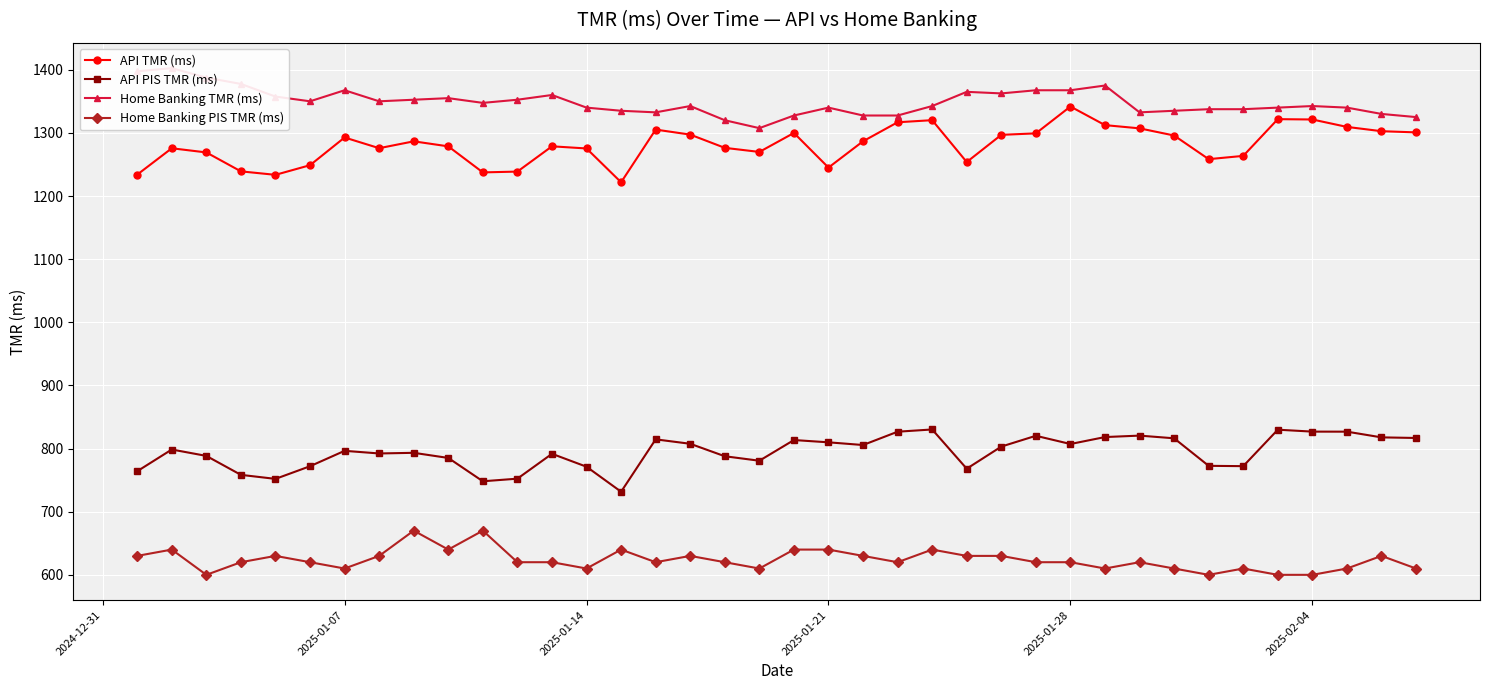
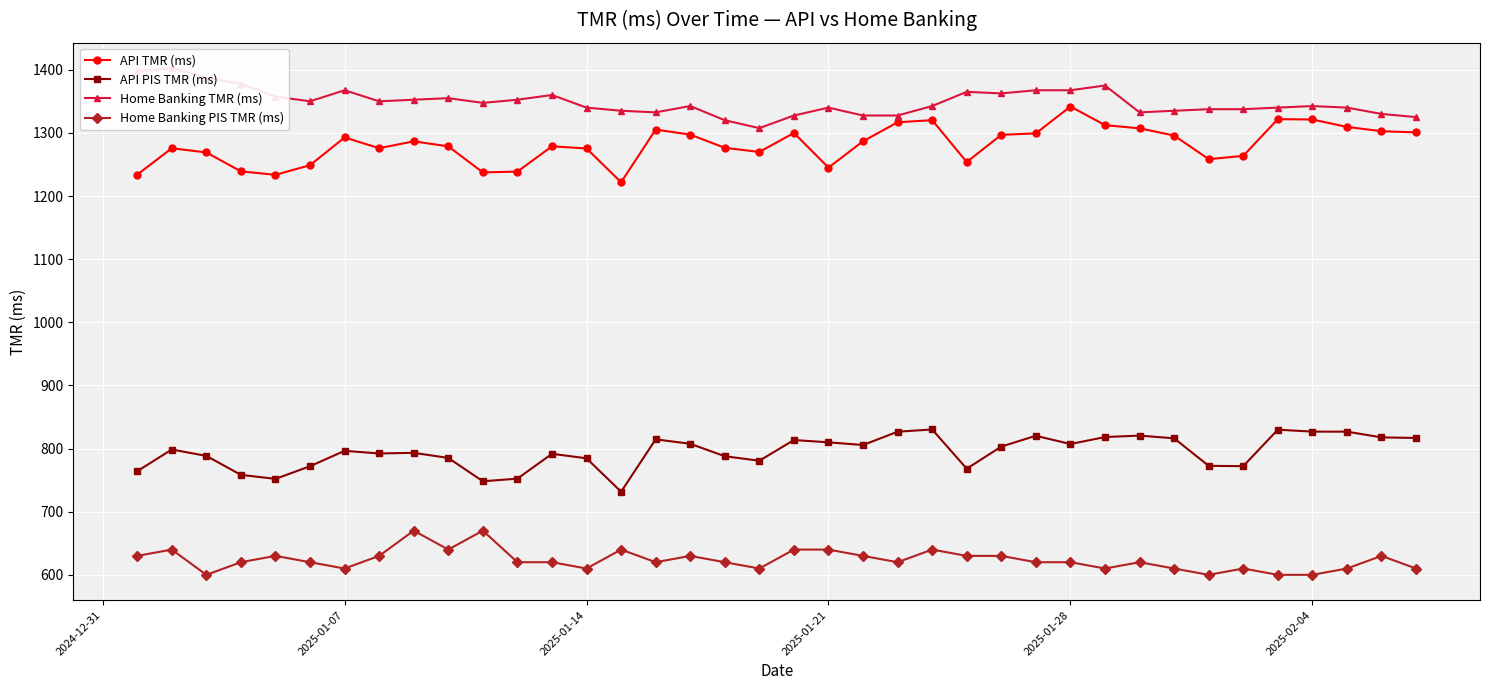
  {
    "API TMR (ms)": {
      "2025-01-07": 1290,
      "2025-01-14": 1280,
      "2025-01-21": 1250,
      "2025-01-28": 1340,
      "2025-02-04": 1320
    },
    "API PIS TMR (ms)": {
      "2025-01-07": 800,
-     "2025-01-14": 770,
+     "2025-01-14": 780,
      "2025-01-21": 810,
      "2025-01-28": 810,
      "2025-02-04": 830
    }
  }
